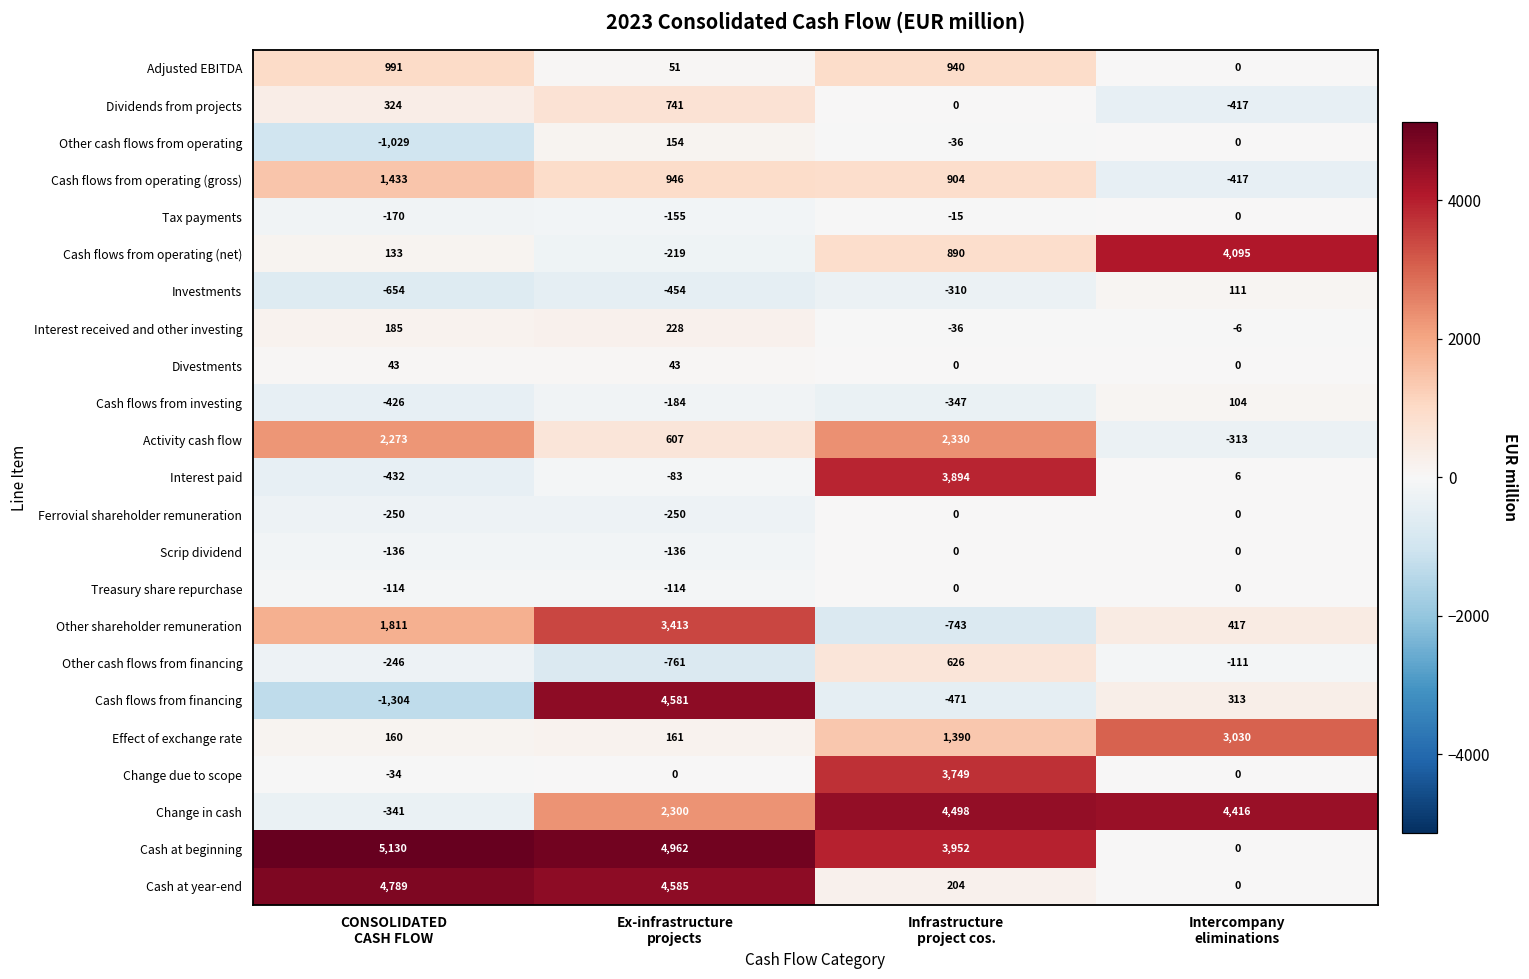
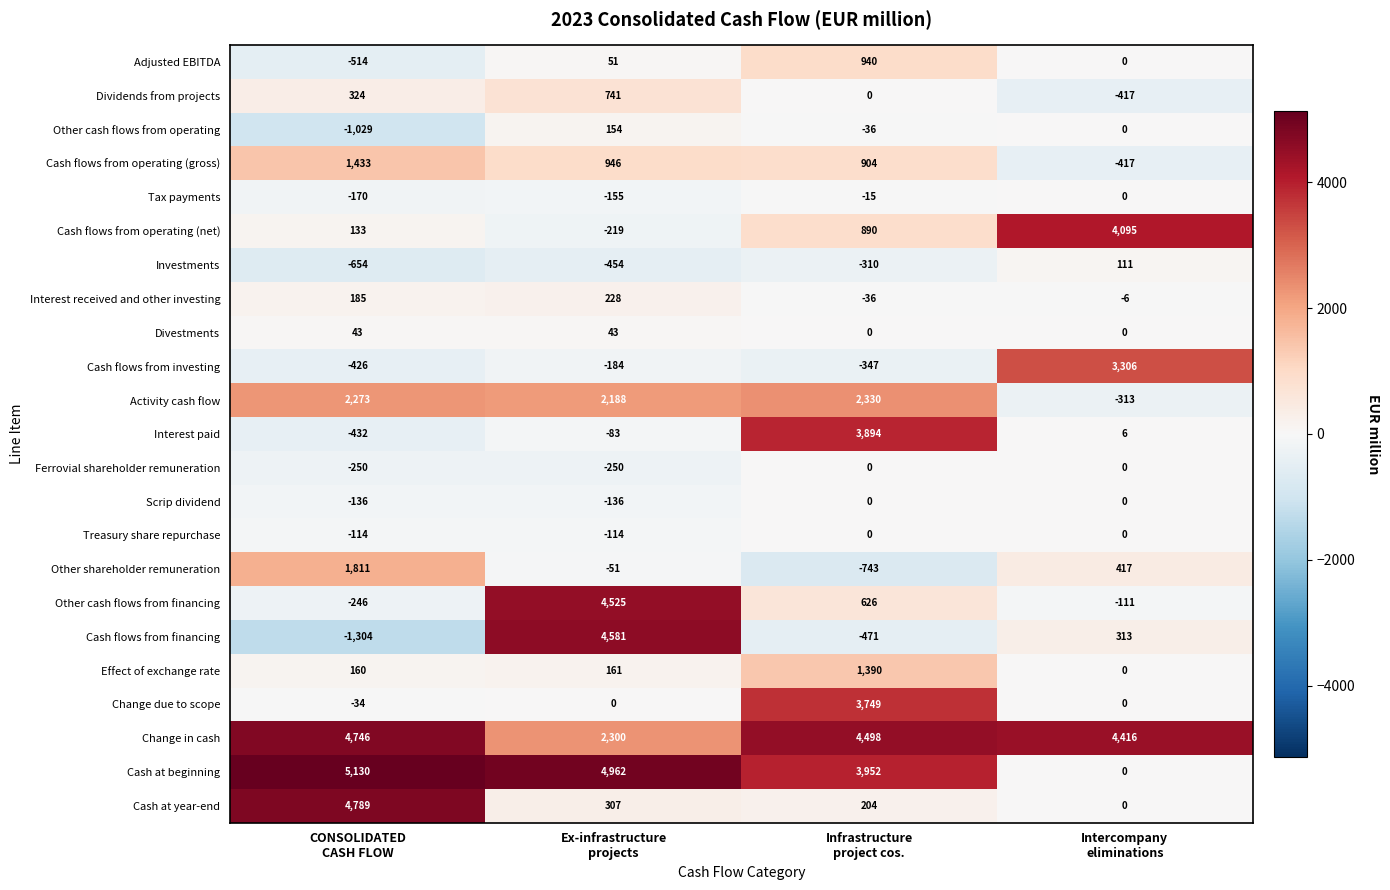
  {
    "Adjusted EBITDA": {
-     "CONSOLIDATED CASH FLOW": "991",
+     "CONSOLIDATED CASH FLOW": "-514",
      "Ex-infrastructure projects": "51",
      "Infrastructure project cos.": "940",
      "Intercompany eliminations": "0"
    },
    "Dividends from projects": {
      "CONSOLIDATED CASH FLOW": "324",
      "Ex-infrastructure projects": "741",
      "Infrastructure project cos.": "0",
      "Intercompany eliminations": "-417"
    },
    "Other cash flows from operating": {
      "CONSOLIDATED CASH FLOW": "-1,029",
      "Ex-infrastructure projects": "154",
      "Infrastructure project cos.": "-36",
      "Intercompany eliminations": "0"
    },
    "Cash flows from operating (gross)": {
      "CONSOLIDATED CASH FLOW": "1,433",
      "Ex-infrastructure projects": "946",
      "Infrastructure project cos.": "904",
      "Intercompany eliminations": "-417"
    },
    "Tax payments": {
      "CONSOLIDATED CASH FLOW": "-170",
      "Ex-infrastructure projects": "-155",
      "Infrastructure project cos.": "-15",
      "Intercompany eliminations": "0"
    },
    "Cash flows from operating (net)": {
      "CONSOLIDATED CASH FLOW": "133",
      "Ex-infrastructure projects": "-219",
      "Infrastructure project cos.": "890",
      "Intercompany eliminations": "4,095"
    },
    "Investments": {
      "CONSOLIDATED CASH FLOW": "-654",
      "Ex-infrastructure projects": "-454",
      "Infrastructure project cos.": "-310",
      "Intercompany eliminations": "111"
    },
    "Interest received and other investing": {
      "CONSOLIDATED CASH FLOW": "185",
      "Ex-infrastructure projects": "228",
      "Infrastructure project cos.": "-36",
      "Intercompany eliminations": "-6"
    },
    "Divestments": {
      "CONSOLIDATED CASH FLOW": "43",
      "Ex-infrastructure projects": "43",
      "Infrastructure project cos.": "0",
      "Intercompany eliminations": "0"
    },
    "Cash flows from investing": {
      "CONSOLIDATED CASH FLOW": "-426",
      "Ex-infrastructure projects": "-184",
      "Infrastructure project cos.": "-347",
-     "Intercompany eliminations": "104"
+     "Intercompany eliminations": "3,306"
    },
    "Activity cash flow": {
      "CONSOLIDATED CASH FLOW": "2,273",
-     "Ex-infrastructure projects": "607",
+     "Ex-infrastructure projects": "2,188",
      "Infrastructure project cos.": "2,330",
      "Intercompany eliminations": "-313"
    },
    "Interest paid": {
      "CONSOLIDATED CASH FLOW": "-432",
      "Ex-infrastructure projects": "-83",
      "Infrastructure project cos.": "3,894",
      "Intercompany eliminations": "6"
    },
    "Ferrovial shareholder remuneration": {
      "CONSOLIDATED CASH FLOW": "-250",
      "Ex-infrastructure projects": "-250",
      "Infrastructure project cos.": "0",
      "Intercompany eliminations": "0"
    },
    "Scrip dividend": {
      "CONSOLIDATED CASH FLOW": "-136",
      "Ex-infrastructure projects": "-136",
      "Infrastructure project cos.": "0",
      "Intercompany eliminations": "0"
    },
    "Treasury share repurchase": {
      "CONSOLIDATED CASH FLOW": "-114",
      "Ex-infrastructure projects": "-114",
      "Infrastructure project cos.": "0",
      "Intercompany eliminations": "0"
    },
    "Other shareholder remuneration": {
      "CONSOLIDATED CASH FLOW": "1,811",
-     "Ex-infrastructure projects": "3,413",
+     "Ex-infrastructure projects": "-51",
      "Infrastructure project cos.": "-743",
      "Intercompany eliminations": "417"
    },
    "Other cash flows from financing": {
      "CONSOLIDATED CASH FLOW": "-246",
-     "Ex-infrastructure projects": "-761",
+     "Ex-infrastructure projects": "4,525",
      "Infrastructure project cos.": "626",
      "Intercompany eliminations": "-111"
    },
    "Cash flows from financing": {
      "CONSOLIDATED CASH FLOW": "-1,304",
      "Ex-infrastructure projects": "4,581",
      "Infrastructure project cos.": "-471",
      "Intercompany eliminations": "313"
    },
    "Effect of exchange rate": {
      "CONSOLIDATED CASH FLOW": "160",
      "Ex-infrastructure projects": "161",
      "Infrastructure project cos.": "1,390",
-     "Intercompany eliminations": "3,030"
+     "Intercompany eliminations": "0"
    },
    "Change due to scope": {
      "CONSOLIDATED CASH FLOW": "-34",
      "Ex-infrastructure projects": "0",
      "Infrastructure project cos.": "3,749",
      "Intercompany eliminations": "0"
    },
    "Change in cash": {
-     "CONSOLIDATED CASH FLOW": "-341",
+     "CONSOLIDATED CASH FLOW": "4,746",
      "Ex-infrastructure projects": "2,300",
      "Infrastructure project cos.": "4,498",
      "Intercompany eliminations": "4,416"
    },
    "Cash at beginning": {
      "CONSOLIDATED CASH FLOW": "5,130",
      "Ex-infrastructure projects": "4,962",
      "Infrastructure project cos.": "3,952",
      "Intercompany eliminations": "0"
    },
    "Cash at year-end": {
      "CONSOLIDATED CASH FLOW": "4,789",
-     "Ex-infrastructure projects": "4,585",
+     "Ex-infrastructure projects": "307",
      "Infrastructure project cos.": "204",
      "Intercompany eliminations": "0"
    }
  }
